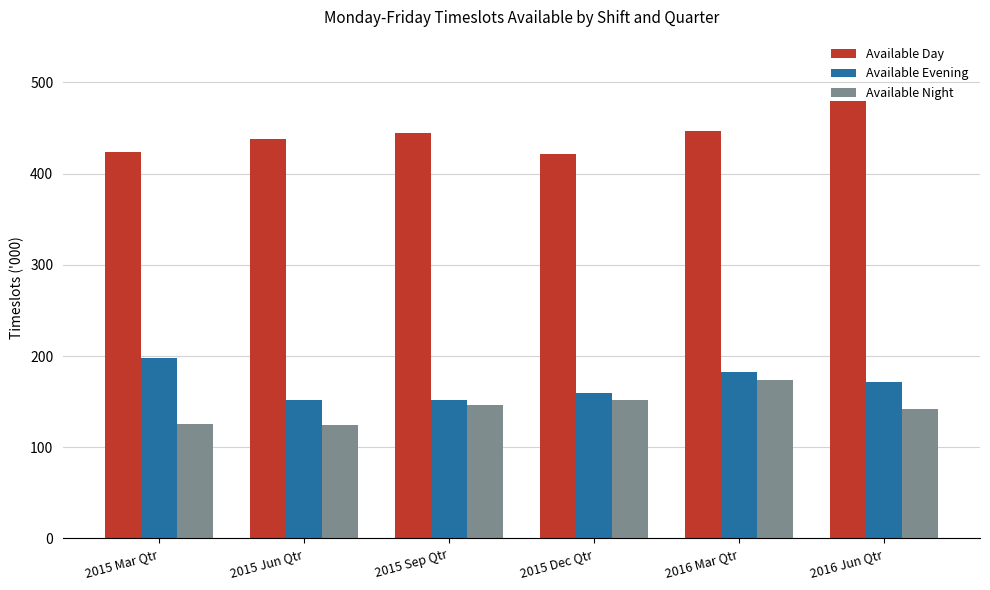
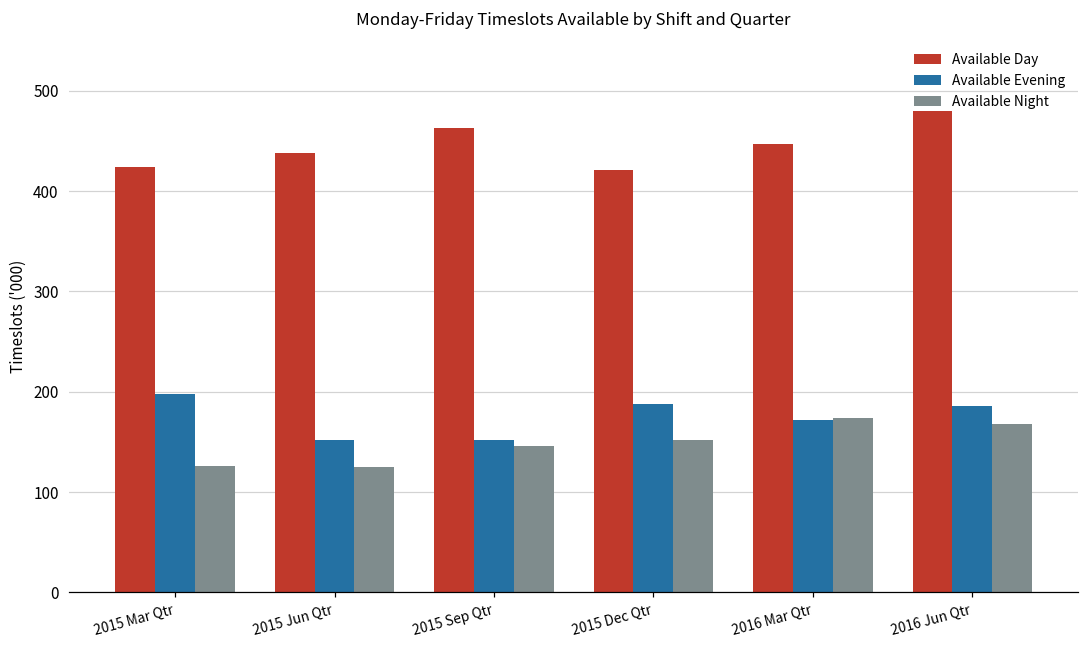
  {
    "Available Day": {
      "2015 Mar Qtr": 420,
      "2015 Jun Qtr": 440,
-     "2015 Sep Qtr": 440,
+     "2015 Sep Qtr": 460,
      "2015 Dec Qtr": 420,
      "2016 Mar Qtr": 450,
      "2016 Jun Qtr": 480
    },
    "Available Evening": {
      "2015 Mar Qtr": 200,
      "2015 Jun Qtr": 150,
      "2015 Sep Qtr": 150,
-     "2015 Dec Qtr": 160,
-     "2016 Mar Qtr": 180,
-     "2016 Jun Qtr": 170
+     "2015 Dec Qtr": 190,
+     "2016 Mar Qtr": 170,
+     "2016 Jun Qtr": 190
    },
    "Available Night": {
      "2015 Mar Qtr": 130,
      "2015 Jun Qtr": 120,
      "2015 Sep Qtr": 150,
      "2015 Dec Qtr": 150,
      "2016 Mar Qtr": 170,
-     "2016 Jun Qtr": 140
+     "2016 Jun Qtr": 170
    }
  }
